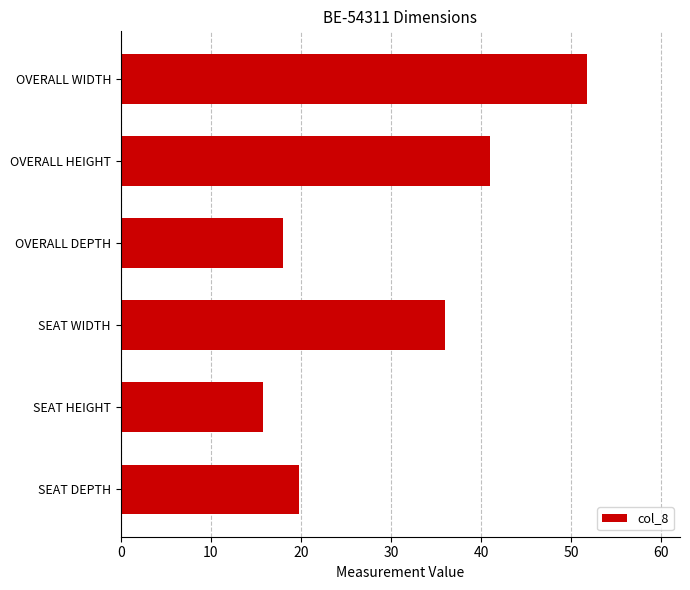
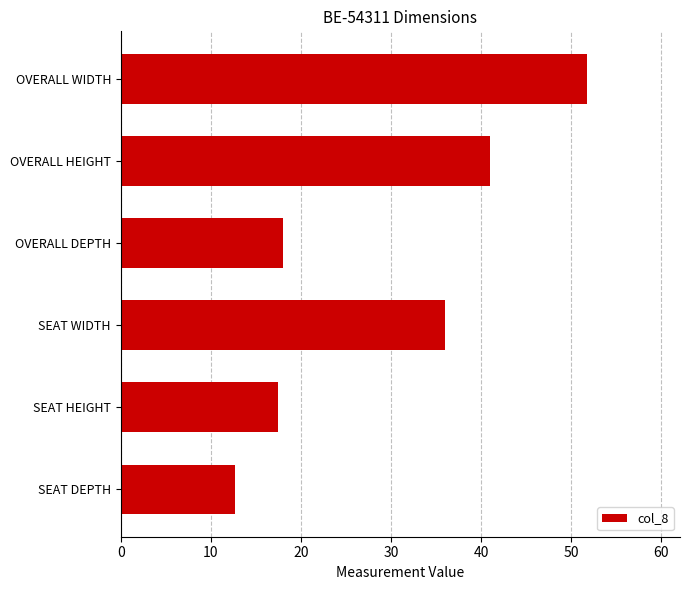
  {
    "OVERALL WIDTH": 52,
    "OVERALL HEIGHT": 41,
    "OVERALL DEPTH": 18,
    "SEAT WIDTH": 36,
-   "SEAT HEIGHT": 16,
-   "SEAT DEPTH": 20
+   "SEAT HEIGHT": 18,
+   "SEAT DEPTH": 13
  }
